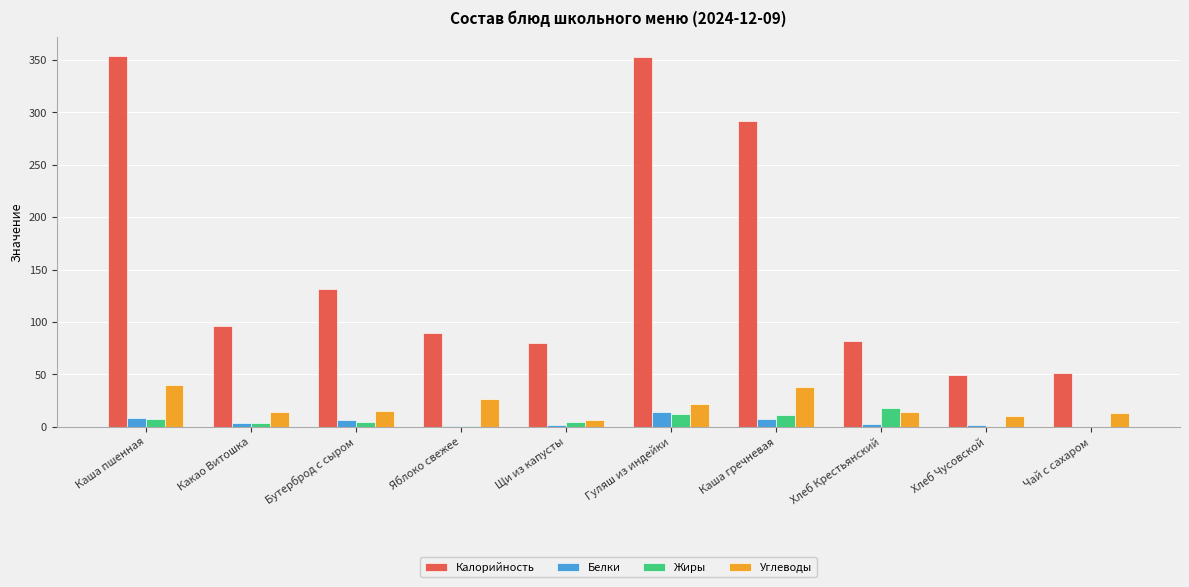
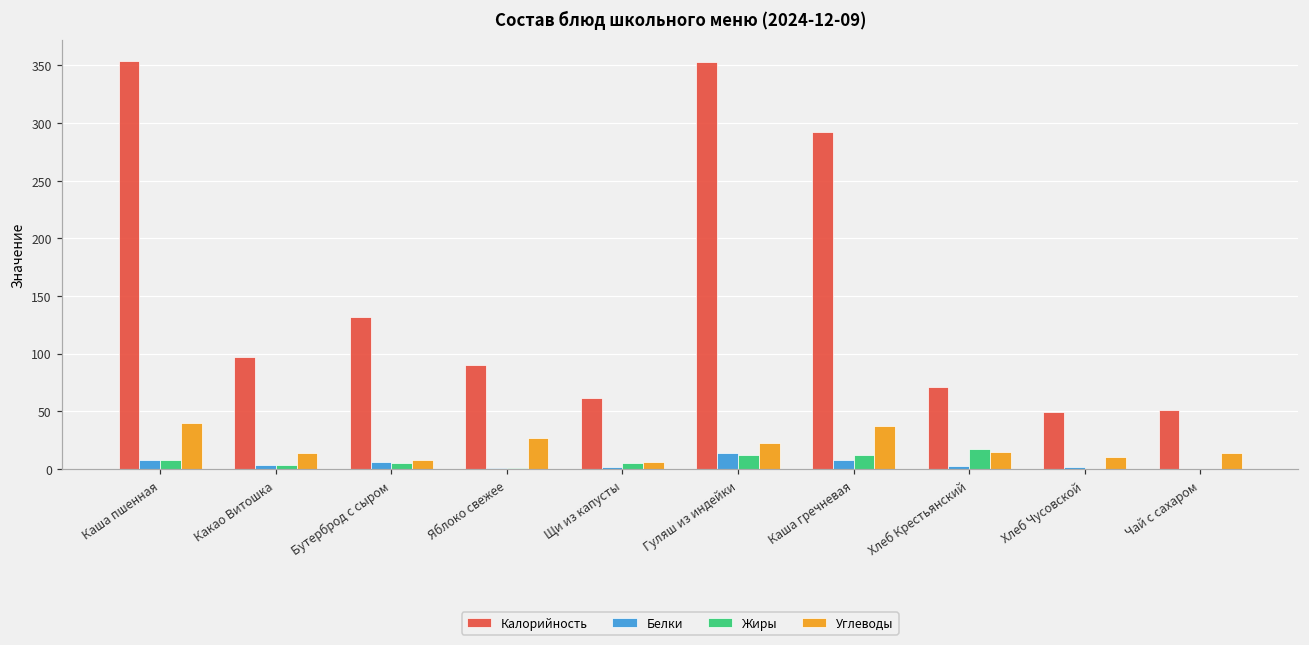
  {
    "Калорийность": {
      "Каша пшенная": 354,
      "Какао Витошка": 97,
      "Бутерброд с сыром": 131,
      "Яблоко свежее": 90,
-     "Щи из капусты": 80,
+     "Щи из капусты": 62,
      "Гуляш из индейки": 353,
      "Каша гречневая": 292,
-     "Хлеб Крестьянский": 82,
+     "Хлеб Крестьянский": 71,
      "Хлеб Чусовской": 50,
      "Чай с сахаром": 51
    },
    "Белки": {
      "Каша пшенная": 8,
      "Какао Витошка": 3,
      "Бутерброд с сыром": 6,
      "Гуляш из индейки": 14,
      "Каша гречневая": 8
    },
    "Жиры": {
      "Каша пшенная": 8,
      "Какао Витошка": 3,
      "Бутерброд с сыром": 5,
      "Щи из капусты": 5,
      "Гуляш из индейки": 12,
      "Каша гречневая": 12,
      "Хлеб Крестьянский": 18
    },
    "Углеводы": {
      "Каша пшенная": 40,
      "Какао Витошка": 14,
-     "Бутерброд с сыром": 15,
+     "Бутерброд с сыром": 7,
      "Яблоко свежее": 26,
      "Щи из капусты": 6,
      "Гуляш из индейки": 22,
      "Каша гречневая": 38,
      "Хлеб Крестьянский": 15,
      "Хлеб Чусовской": 10,
      "Чай с сахаром": 14
    }
  }
